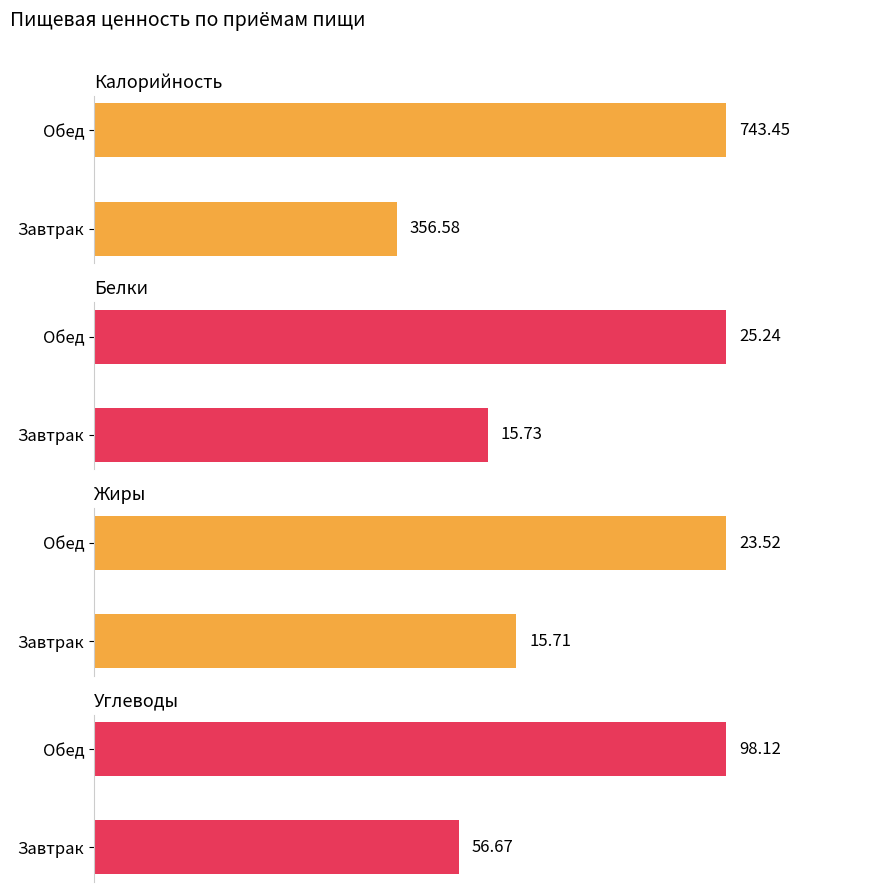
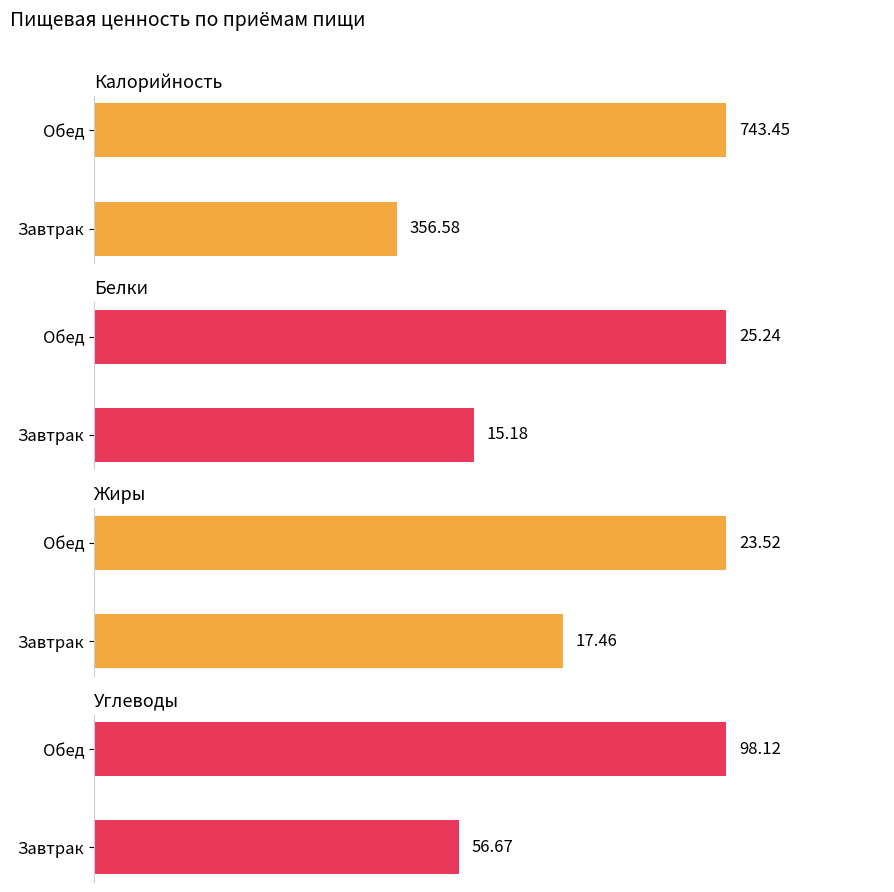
  {
    "Калорийность": {
      "Обед": 743.45,
      "Завтрак": 356.58
    },
    "Белки": {
      "Обед": 25.24,
-     "Завтрак": 15.73
+     "Завтрак": 15.18
    },
    "Жиры": {
      "Обед": 23.52,
-     "Завтрак": 15.71
+     "Завтрак": 17.46
    },
    "Углеводы": {
      "Обед": 98.12,
      "Завтрак": 56.67
    }
  }
